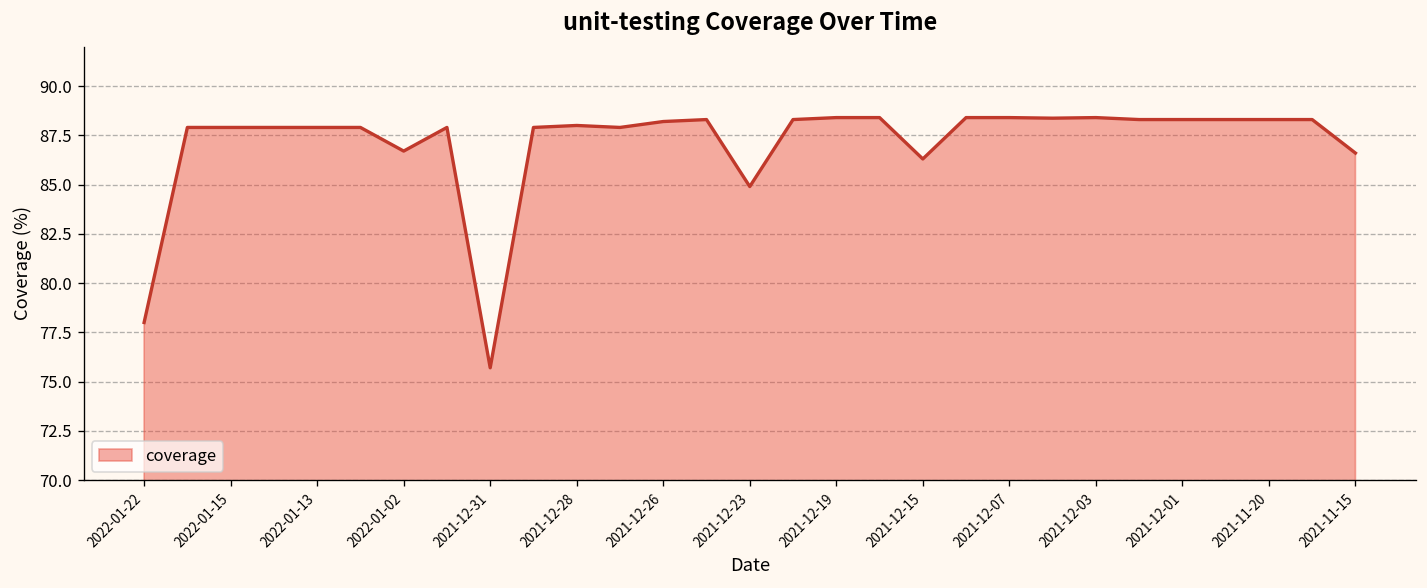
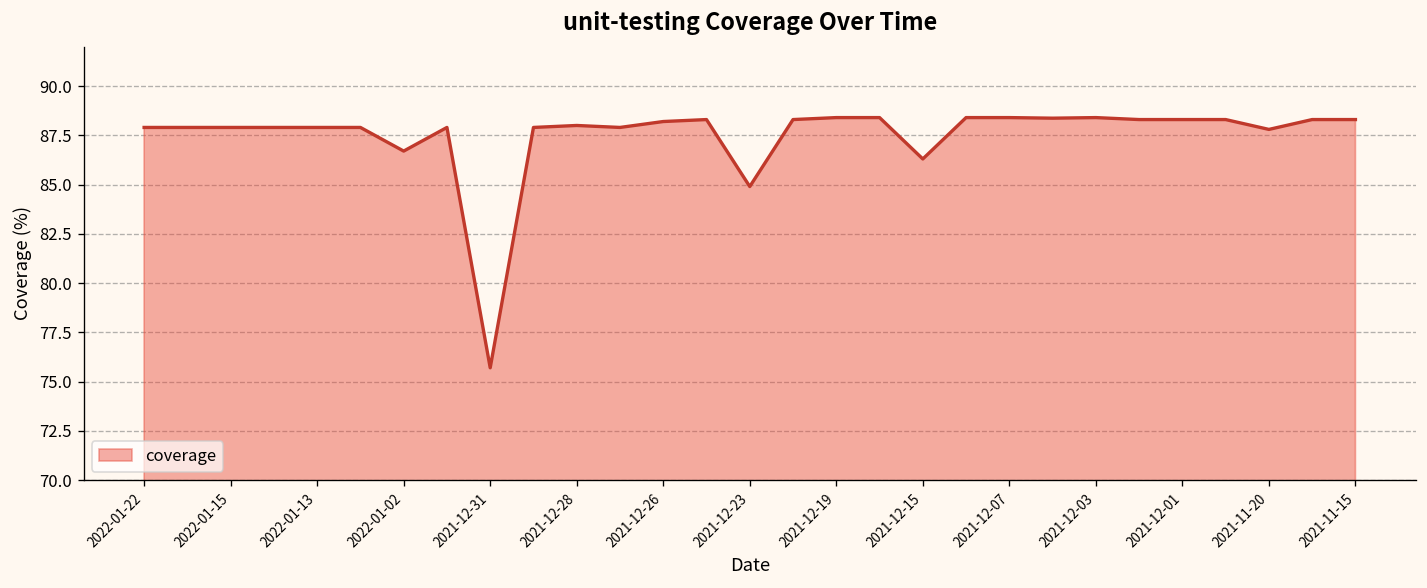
  {
-   "2022-01-22": 78.0,
+   "2022-01-22": 87.9,
    "2022-01-15": 87.9,
    "2022-01-13": 87.9,
    "2022-01-02": 86.7,
    "2021-12-31": 75.7,
    "2021-12-28": 88.0,
    "2021-12-26": 88.2,
    "2021-12-23": 84.9,
    "2021-12-19": 88.4,
    "2021-12-15": 86.3,
    "2021-12-07": 88.4,
    "2021-12-03": 88.4,
    "2021-12-01": 88.3,
-   "2021-11-20": 88.3,
-   "2021-11-15": 86.6
+   "2021-11-20": 87.8,
+   "2021-11-15": 88.3
  }
